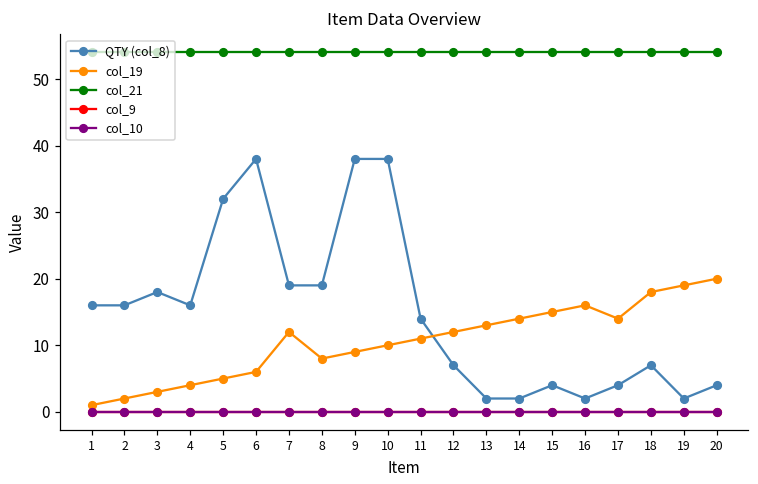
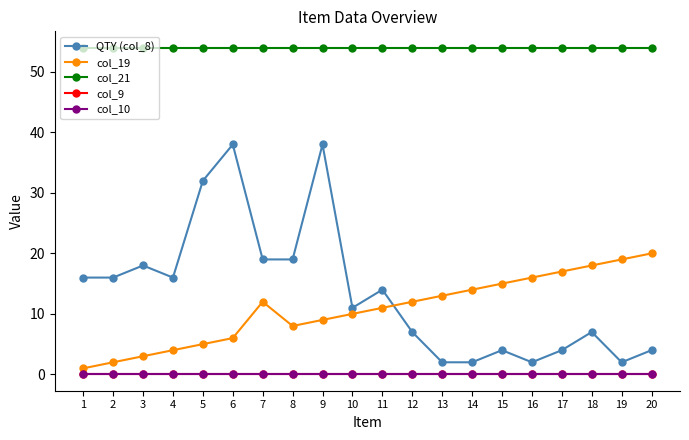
  {
    "QTY (col_8)": {
      "1": 16,
      "2": 16,
      "3": 18,
      "4": 16,
      "5": 32,
      "6": 38,
      "7": 19,
      "8": 19,
      "9": 38,
-     "10": 38,
+     "10": 11,
      "11": 14,
      "12": 7,
      "13": 2,
      "14": 2,
      "15": 4,
      "16": 2,
      "17": 4,
      "18": 7,
      "19": 2,
      "20": 4
    },
    "col_19": {
      "1": 1,
      "2": 2,
      "3": 3,
      "4": 4,
      "5": 5,
      "6": 6,
      "7": 12,
      "8": 8,
      "9": 9,
      "10": 10,
      "11": 11,
      "12": 12,
      "13": 13,
      "14": 14,
      "15": 15,
      "16": 16,
-     "17": 14,
+     "17": 17,
      "18": 18,
      "19": 19,
      "20": 20
    },
    "col_21": {
      "4": 54,
      "5": 54,
      "6": 54,
      "7": 54,
      "8": 54,
      "9": 54,
      "10": 54,
      "11": 54,
      "12": 54,
      "13": 54,
      "14": 54,
      "15": 54,
      "16": 54,
      "17": 54,
      "18": 54,
      "19": 54,
      "20": 54
    },
    "col_10": {
      "1": 0,
      "2": 0,
      "3": 0,
      "4": 0,
      "5": 0,
      "6": 0,
      "7": 0,
      "8": 0,
      "9": 0,
      "10": 0,
      "11": 0,
      "12": 0,
      "13": 0,
      "14": 0,
      "15": 0,
      "16": 0,
      "17": 0,
      "18": 0,
      "19": 0,
      "20": 0
    }
  }
